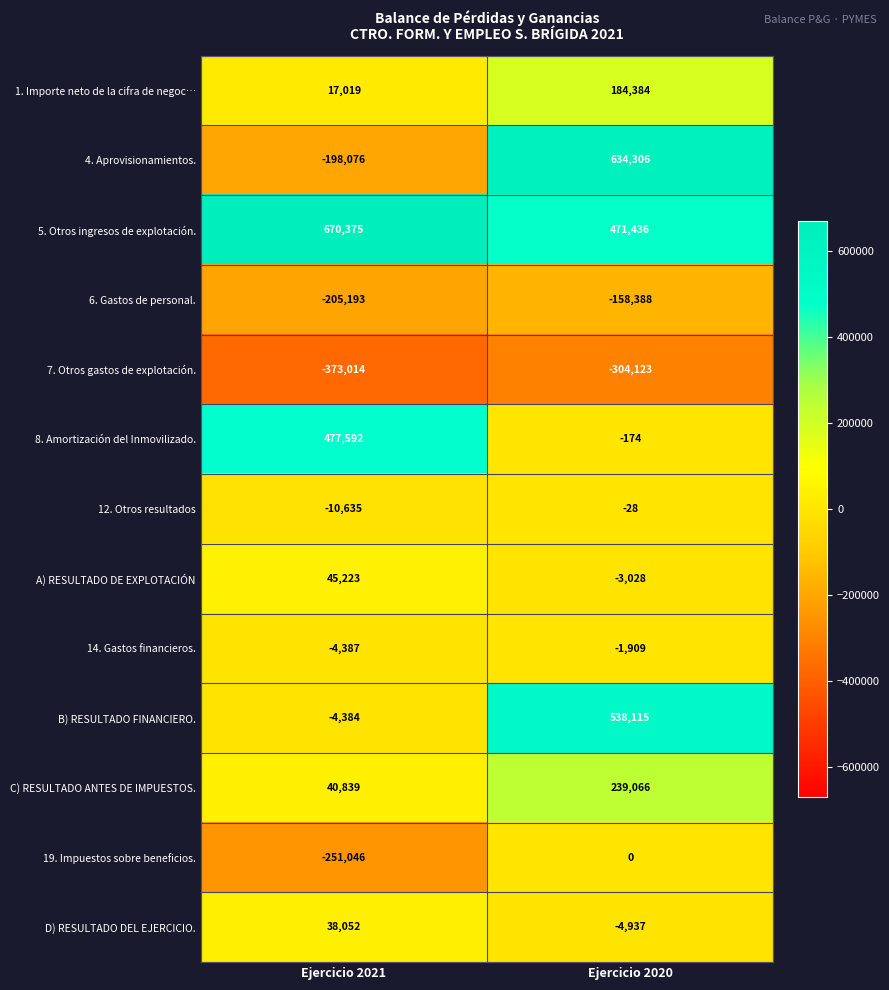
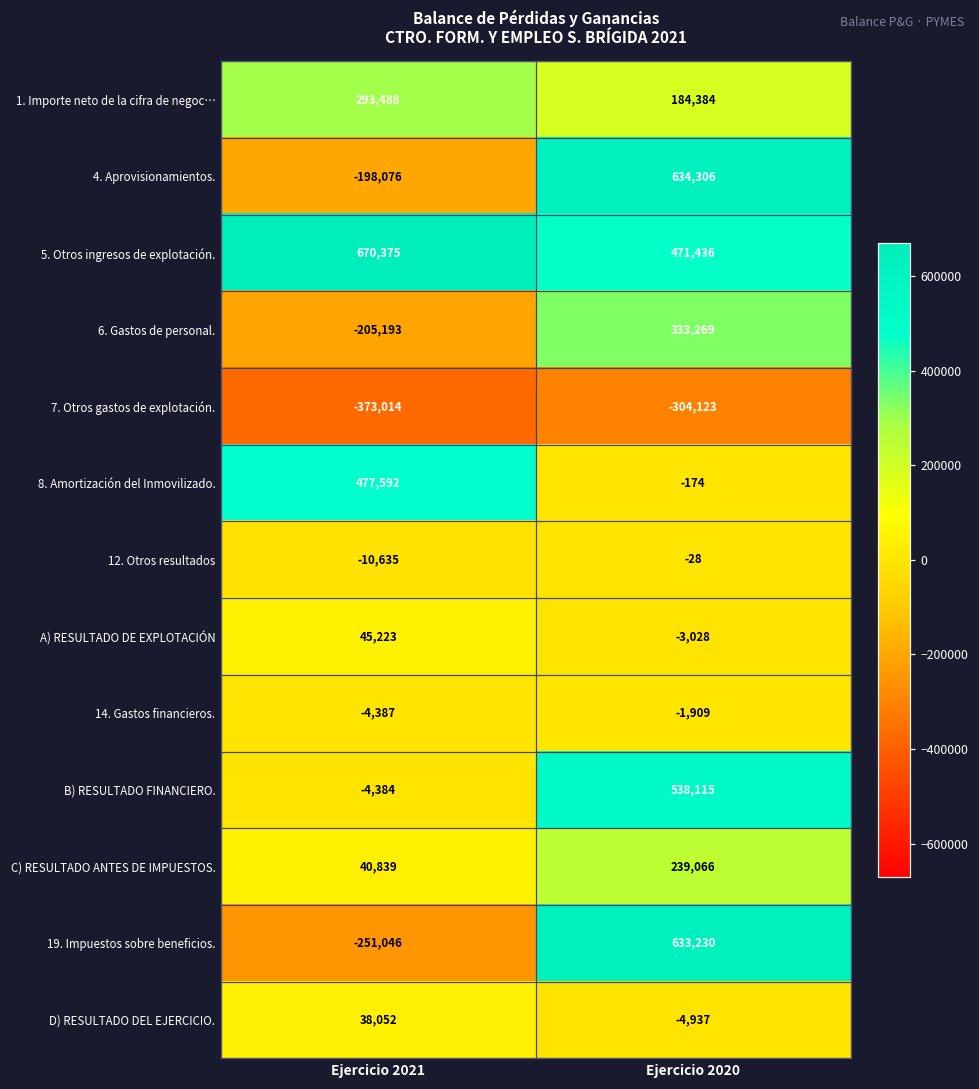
  {
    "1. Importe neto de la cifra de negoc…": {
-     "Ejercicio 2021": "17,019",
+     "Ejercicio 2021": "293,488",
      "Ejercicio 2020": "184,384"
    },
    "4. Aprovisionamientos.": {
      "Ejercicio 2021": "-198,076",
      "Ejercicio 2020": "634,306"
    },
    "5. Otros ingresos de explotación.": {
      "Ejercicio 2021": "670,375",
      "Ejercicio 2020": "471,436"
    },
    "6. Gastos de personal.": {
      "Ejercicio 2021": "-205,193",
-     "Ejercicio 2020": "-158,388"
+     "Ejercicio 2020": "333,269"
    },
    "7. Otros gastos de explotación.": {
      "Ejercicio 2021": "-373,014",
      "Ejercicio 2020": "-304,123"
    },
    "8. Amortización del Inmovilizado.": {
      "Ejercicio 2021": "477,592",
      "Ejercicio 2020": "-174"
    },
    "12. Otros resultados": {
      "Ejercicio 2021": "-10,635",
      "Ejercicio 2020": "-28"
    },
    "A) RESULTADO DE EXPLOTACIÓN": {
      "Ejercicio 2021": "45,223",
      "Ejercicio 2020": "-3,028"
    },
    "14. Gastos financieros.": {
      "Ejercicio 2021": "-4,387",
      "Ejercicio 2020": "-1,909"
    },
    "B) RESULTADO FINANCIERO.": {
      "Ejercicio 2021": "-4,384",
      "Ejercicio 2020": "538,115"
    },
    "C) RESULTADO ANTES DE IMPUESTOS.": {
      "Ejercicio 2021": "40,839",
      "Ejercicio 2020": "239,066"
    },
    "19. Impuestos sobre beneficios.": {
      "Ejercicio 2021": "-251,046",
-     "Ejercicio 2020": "0"
+     "Ejercicio 2020": "633,230"
    },
    "D) RESULTADO DEL EJERCICIO.": {
      "Ejercicio 2021": "38,052",
      "Ejercicio 2020": "-4,937"
    }
  }
